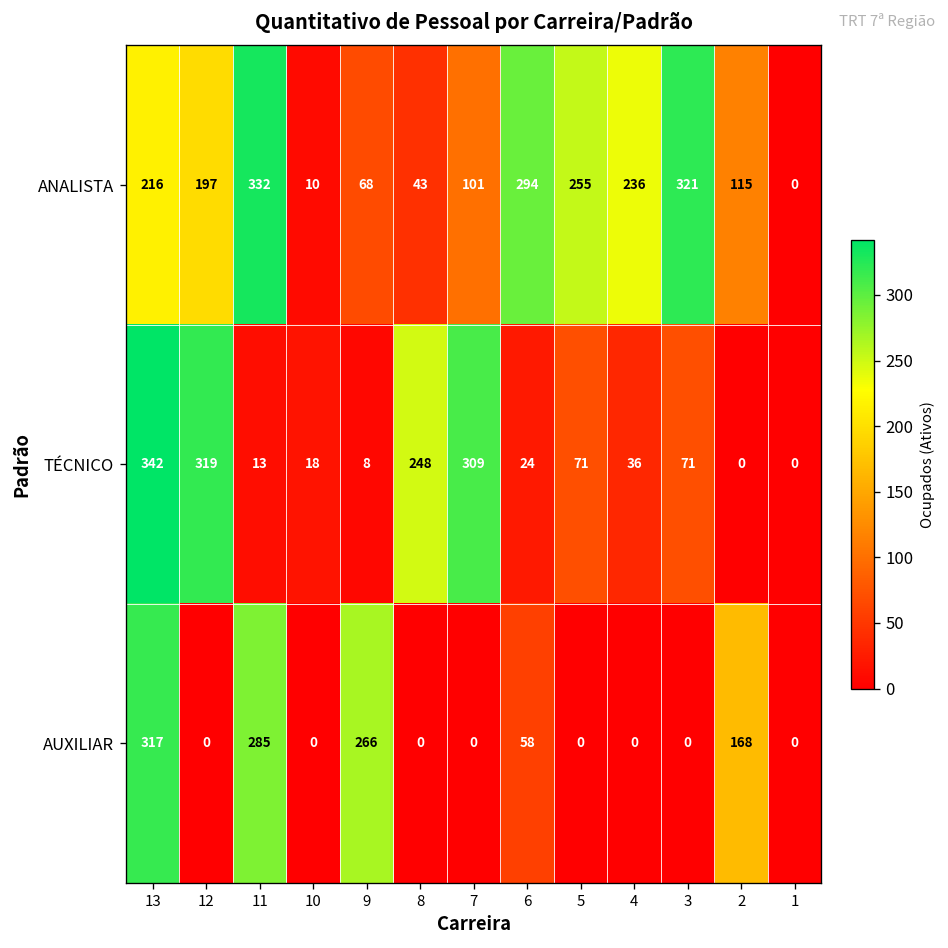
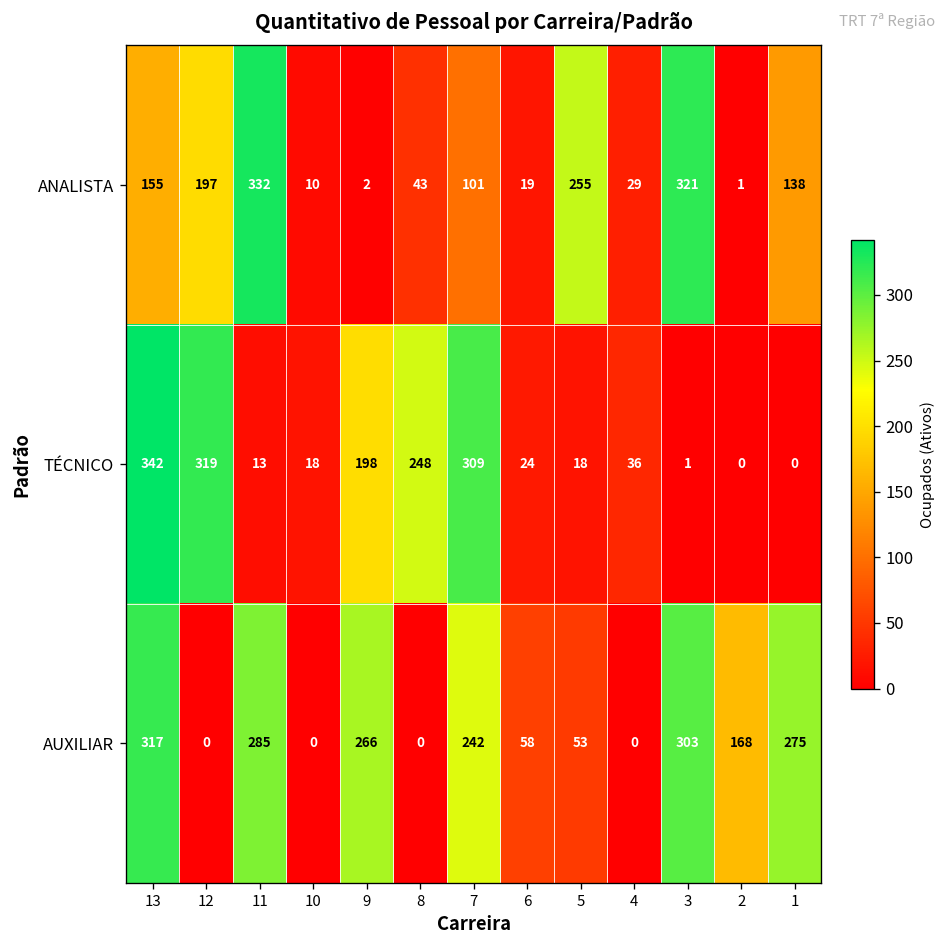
  {
    "ANALISTA": {
-     "13": 216,
+     "13": 155,
      "12": 197,
      "11": 332,
      "10": 10,
-     "9": 68,
+     "9": 2,
      "8": 43,
      "7": 101,
-     "6": 294,
+     "6": 19,
      "5": 255,
-     "4": 236,
+     "4": 29,
      "3": 321,
-     "2": 115,
-     "1": 0
+     "2": 1,
+     "1": 138
    },
    "TÉCNICO": {
      "13": 342,
      "12": 319,
      "11": 13,
      "10": 18,
-     "9": 8,
+     "9": 198,
      "8": 248,
      "7": 309,
      "6": 24,
-     "5": 71,
+     "5": 18,
      "4": 36,
-     "3": 71,
+     "3": 1,
      "2": 0,
      "1": 0
    },
    "AUXILIAR": {
      "13": 317,
      "12": 0,
      "11": 285,
      "10": 0,
      "9": 266,
      "8": 0,
-     "7": 0,
+     "7": 242,
      "6": 58,
-     "5": 0,
+     "5": 53,
      "4": 0,
-     "3": 0,
+     "3": 303,
      "2": 168,
-     "1": 0
+     "1": 275
    }
  }
